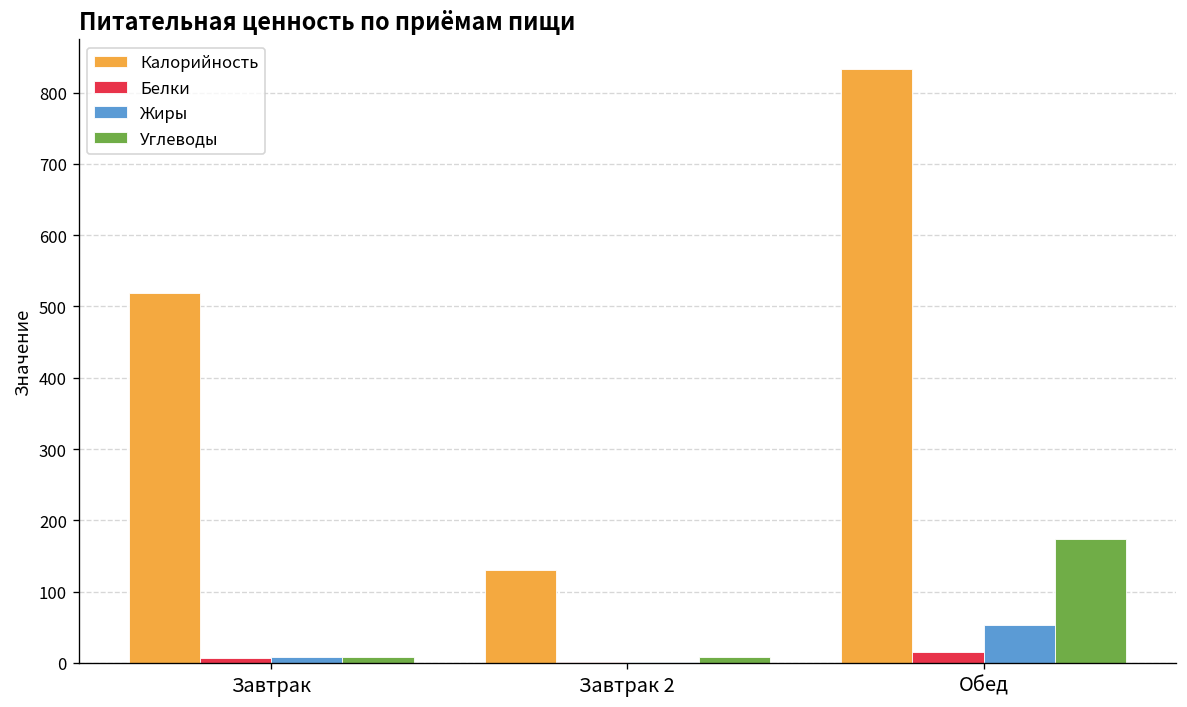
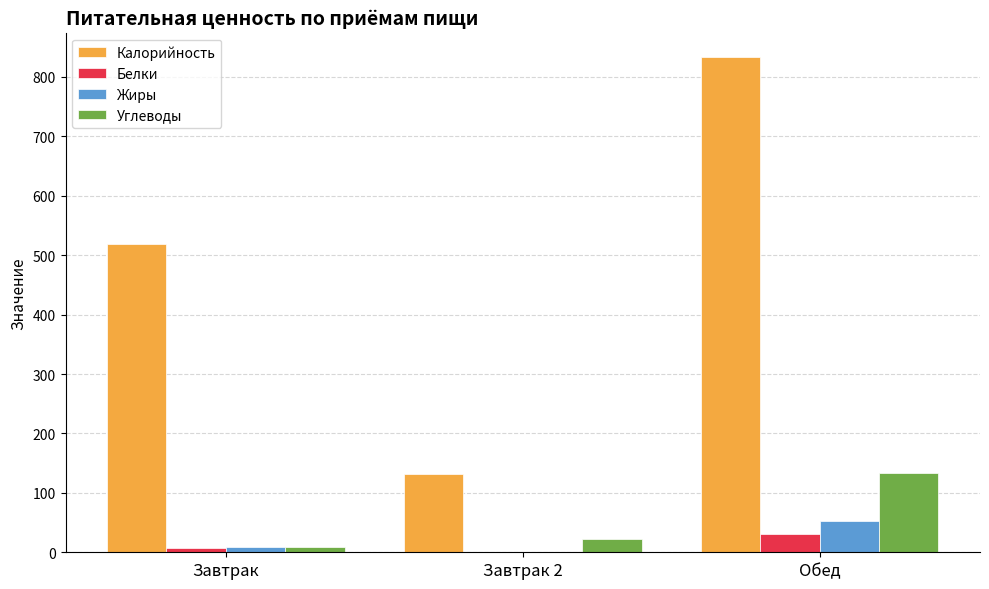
  {
    "Калорийность": {
      "Завтрак": 520,
      "Завтрак 2": 130,
      "Обед": 830
    },
    "Белки": {
      "Завтрак": 10,
-     "Обед": 10
+     "Обед": 30
    },
    "Жиры": {
      "Завтрак": 10,
      "Обед": 50
    },
    "Углеводы": {
      "Завтрак": 10,
-     "Завтрак 2": 10,
-     "Обед": 170
+     "Завтрак 2": 20,
+     "Обед": 130
    }
  }
